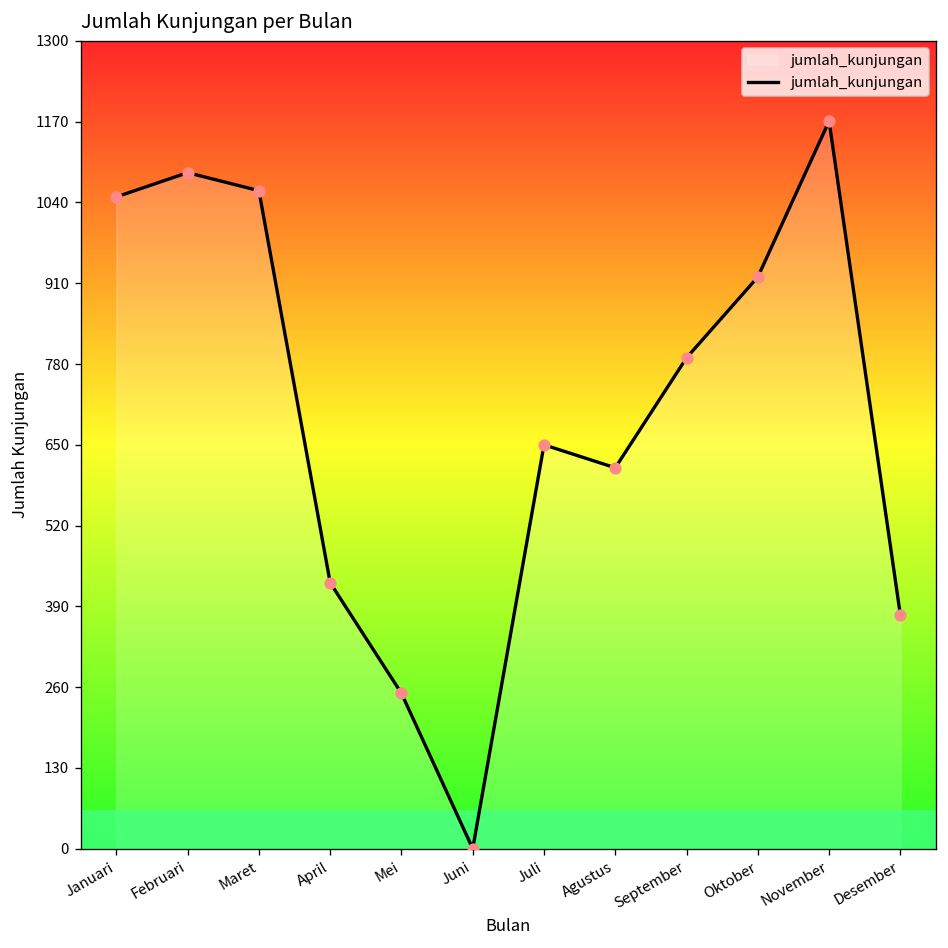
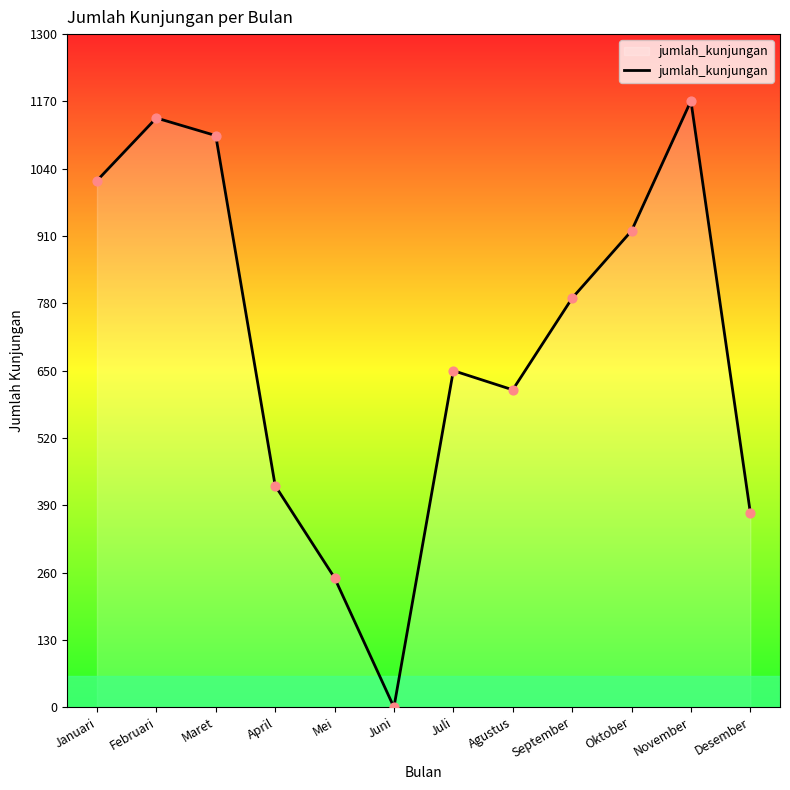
  {
-   "Januari": 1050,
-   "Februari": 1090,
-   "Maret": 1060,
+   "Januari": 1020,
+   "Februari": 1140,
+   "Maret": 1100,
    "April": 430,
    "Mei": 250,
    "Juli": 650,
    "Agustus": 610,
    "September": 790,
    "Oktober": 920,
    "November": 1170,
    "Desember": 380
  }
